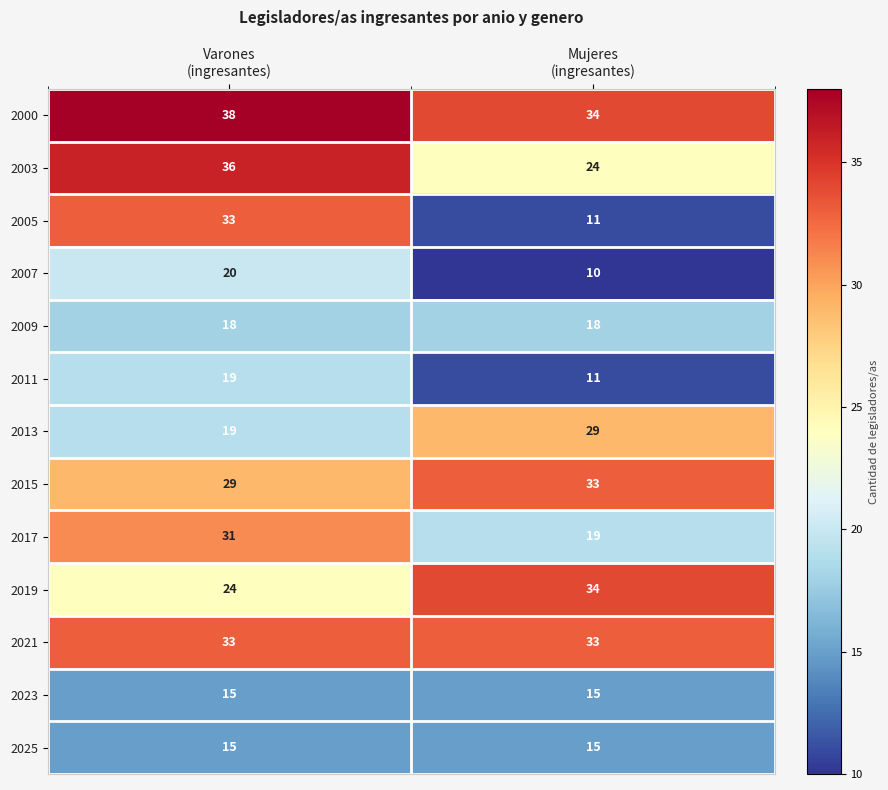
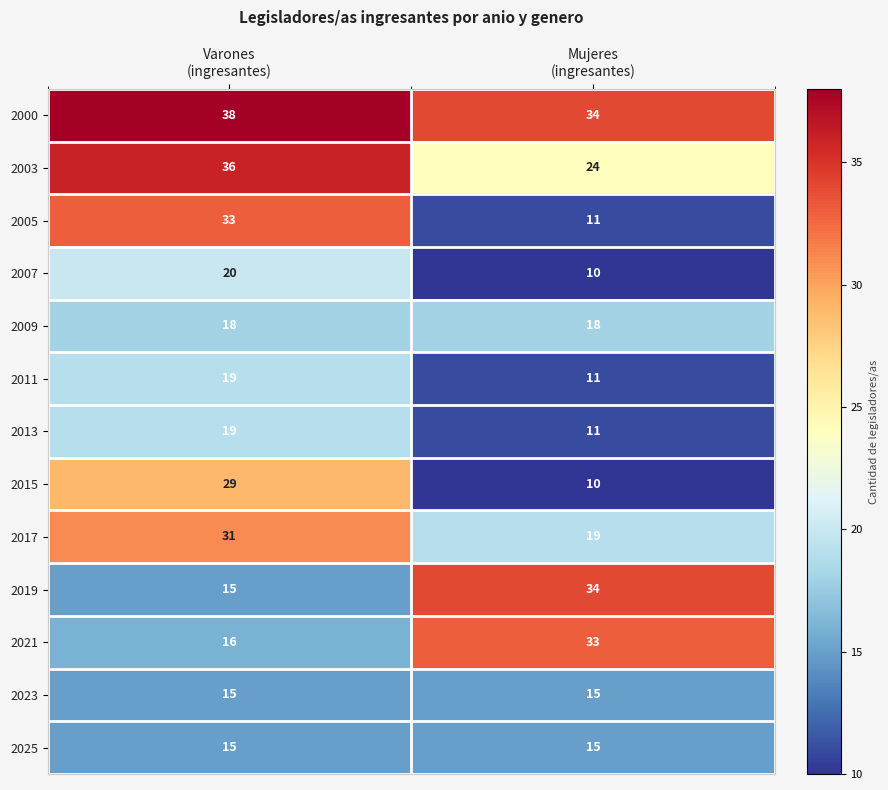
  {
    "2000": {
      "Varones (ingresantes)": 38,
      "Mujeres (ingresantes)": 34
    },
    "2003": {
      "Varones (ingresantes)": 36,
      "Mujeres (ingresantes)": 24
    },
    "2005": {
      "Varones (ingresantes)": 33,
      "Mujeres (ingresantes)": 11
    },
    "2007": {
      "Varones (ingresantes)": 20,
      "Mujeres (ingresantes)": 10
    },
    "2009": {
      "Varones (ingresantes)": 18,
      "Mujeres (ingresantes)": 18
    },
    "2011": {
      "Varones (ingresantes)": 19,
      "Mujeres (ingresantes)": 11
    },
    "2013": {
      "Varones (ingresantes)": 19,
-     "Mujeres (ingresantes)": 29
+     "Mujeres (ingresantes)": 11
    },
    "2015": {
      "Varones (ingresantes)": 29,
-     "Mujeres (ingresantes)": 33
+     "Mujeres (ingresantes)": 10
    },
    "2017": {
      "Varones (ingresantes)": 31,
      "Mujeres (ingresantes)": 19
    },
    "2019": {
-     "Varones (ingresantes)": 24,
+     "Varones (ingresantes)": 15,
      "Mujeres (ingresantes)": 34
    },
    "2021": {
-     "Varones (ingresantes)": 33,
+     "Varones (ingresantes)": 16,
      "Mujeres (ingresantes)": 33
    },
    "2023": {
      "Varones (ingresantes)": 15,
      "Mujeres (ingresantes)": 15
    },
    "2025": {
      "Varones (ingresantes)": 15,
      "Mujeres (ingresantes)": 15
    }
  }
